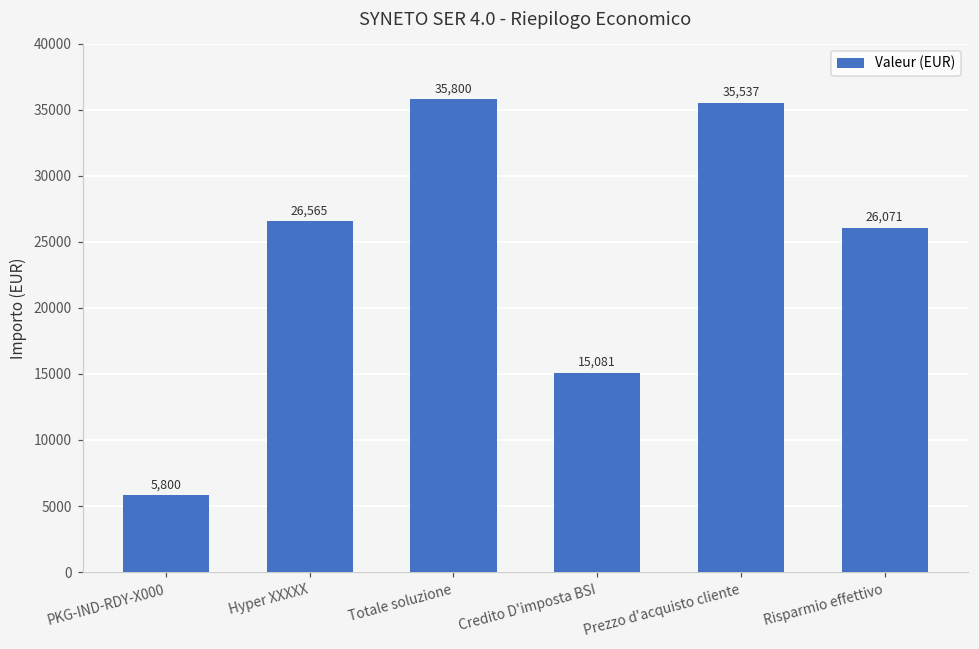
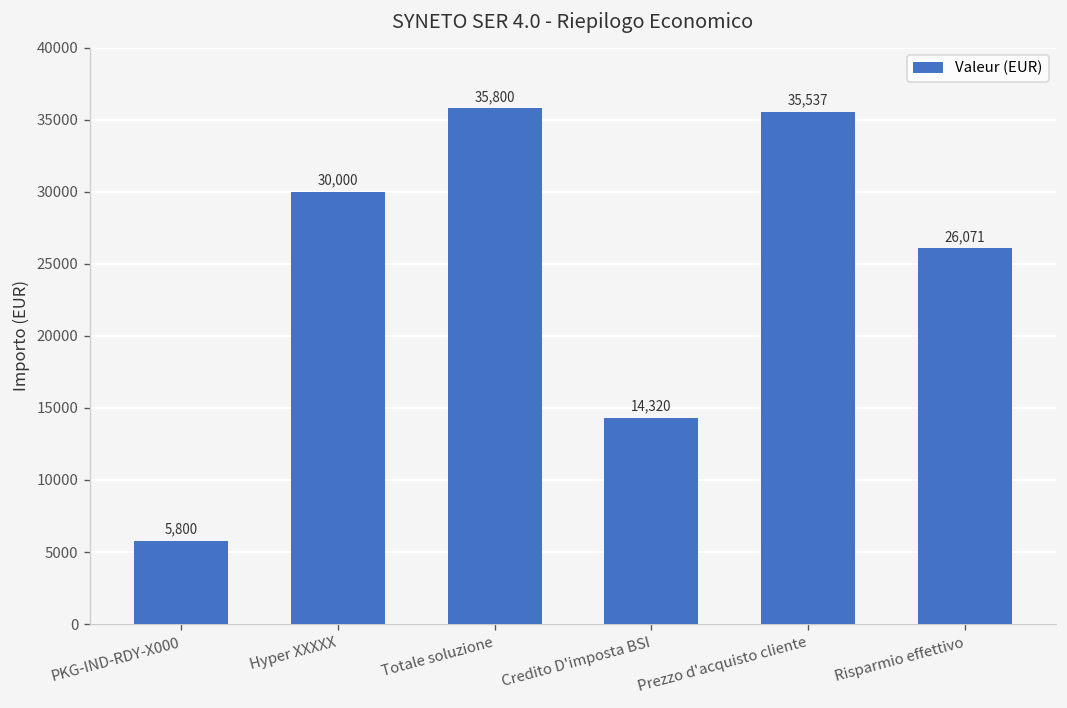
  {
    "PKG-IND-RDY-X000": "5,800",
-   "Hyper XXXXX": "26,565",
+   "Hyper XXXXX": "30,000",
    "Totale soluzione": "35,800",
-   "Credito D'imposta BSI": "15,081",
+   "Credito D'imposta BSI": "14,320",
    "Prezzo d'acquisto cliente": "35,537",
    "Risparmio effettivo": "26,071"
  }
